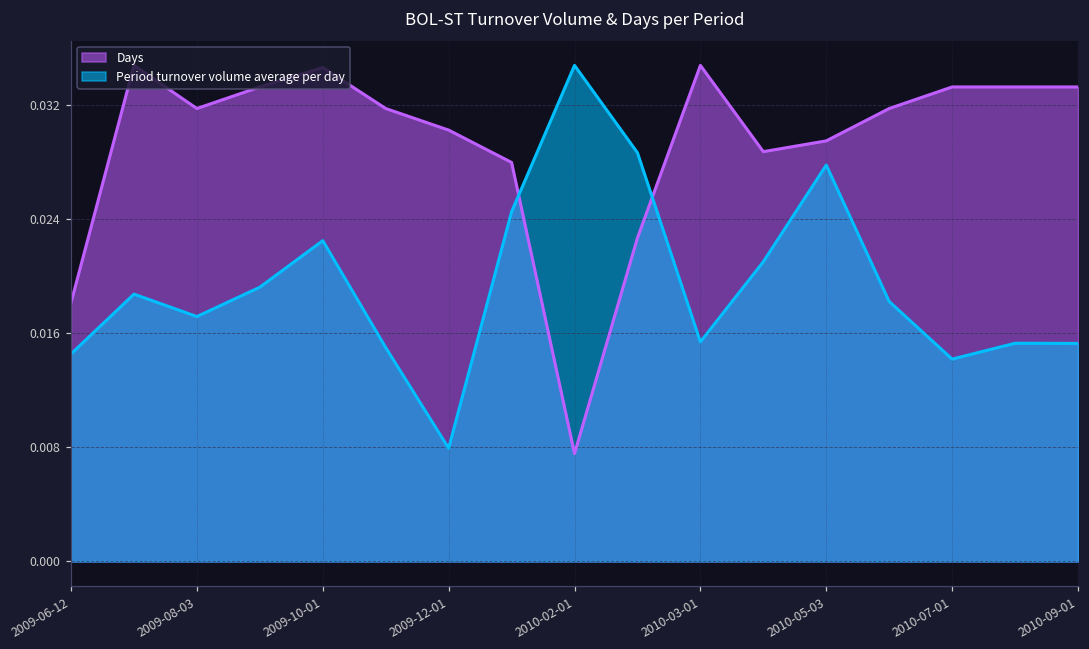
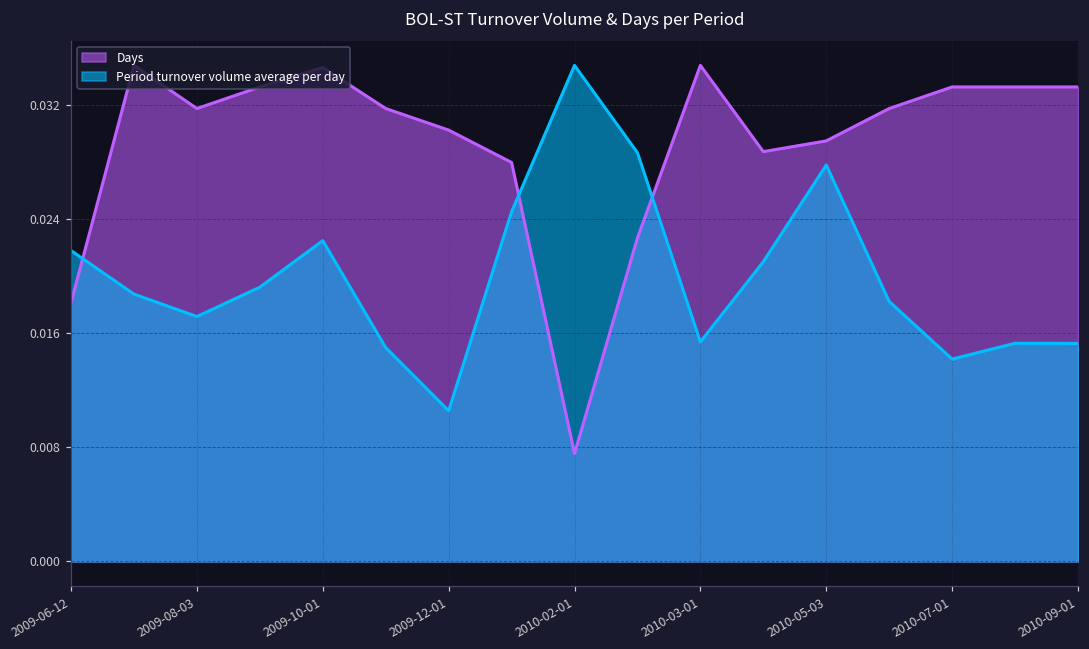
  {
    "Days": {
      "2009-06-12": 0.0181,
      "2009-08-03": 0.0317,
      "2009-12-01": 0.0302,
      "2010-02-01": 0.0076,
      "2010-03-01": 0.0348,
      "2010-05-03": 0.0295,
      "2010-07-01": 0.0332,
      "2010-09-01": 0.0332
    },
    "Period turnover volume average per day": {
-     "2009-06-12": 0.0145,
+     "2009-06-12": 0.0218,
      "2009-08-03": 0.0172,
      "2009-10-01": 0.0225,
-     "2009-12-01": 0.0079,
+     "2009-12-01": 0.0106,
      "2010-02-01": 0.0348,
      "2010-03-01": 0.0154,
      "2010-05-03": 0.0278,
      "2010-07-01": 0.0142,
      "2010-09-01": 0.0153
    }
  }
